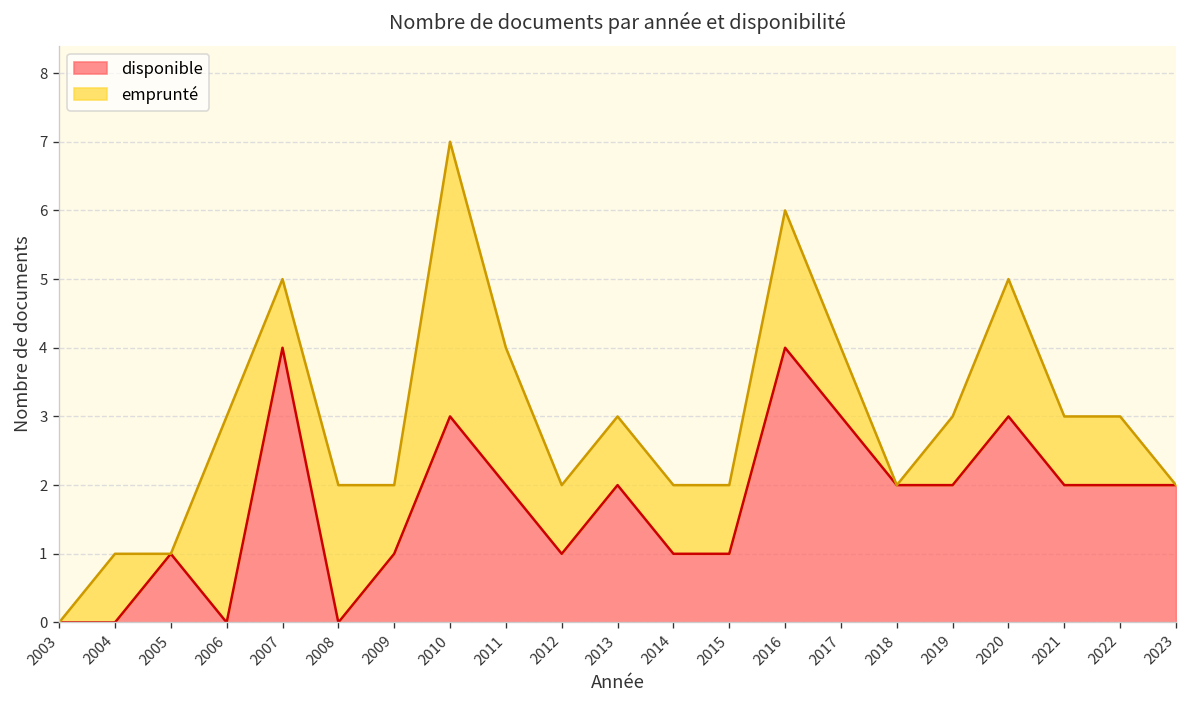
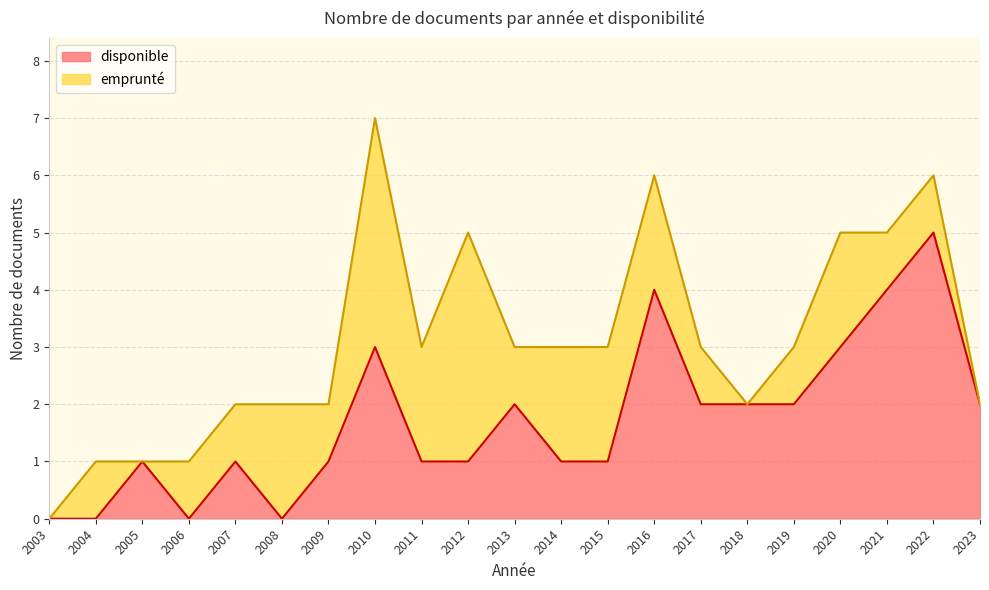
  {
    "disponible": {
      "2004": 0,
      "2006": 0,
-     "2007": 4,
+     "2007": 1,
      "2008": 0,
      "2009": 1,
      "2010": 3,
-     "2011": 2,
+     "2011": 1,
      "2012": 1,
      "2013": 2,
      "2014": 1,
      "2015": 1,
      "2016": 4,
-     "2017": 3,
+     "2017": 2,
      "2019": 2,
      "2020": 3,
-     "2021": 2,
-     "2022": 2
+     "2021": 4,
+     "2022": 5
    },
    "emprunté": {
      "2004": 1,
-     "2006": 3,
+     "2006": 1,
      "2007": 1,
      "2008": 2,
      "2009": 1,
      "2010": 4,
      "2011": 2,
-     "2012": 1,
+     "2012": 4,
      "2013": 1,
-     "2014": 1,
-     "2015": 1,
+     "2014": 2,
+     "2015": 2,
      "2016": 2,
      "2017": 1,
      "2019": 1,
      "2020": 2,
      "2021": 1,
      "2022": 1
    }
  }
